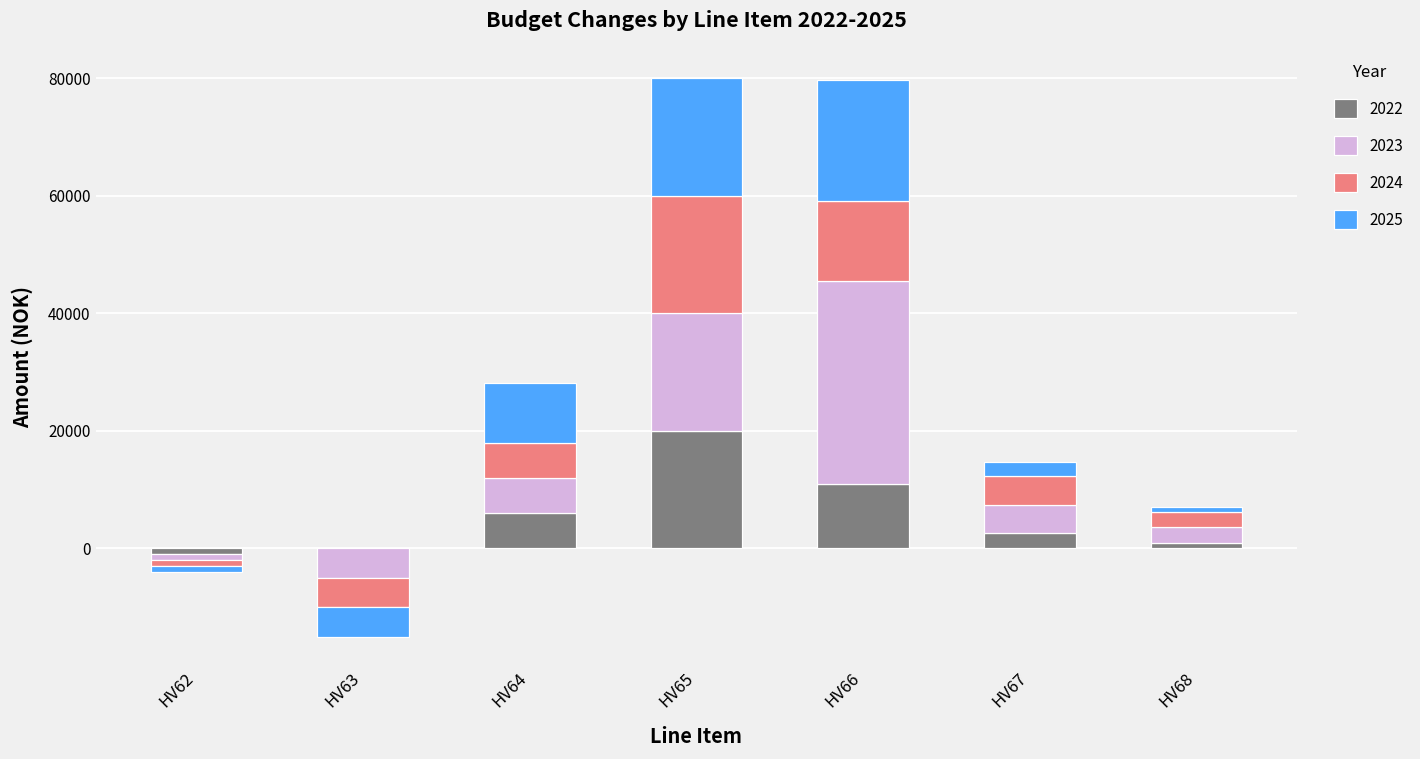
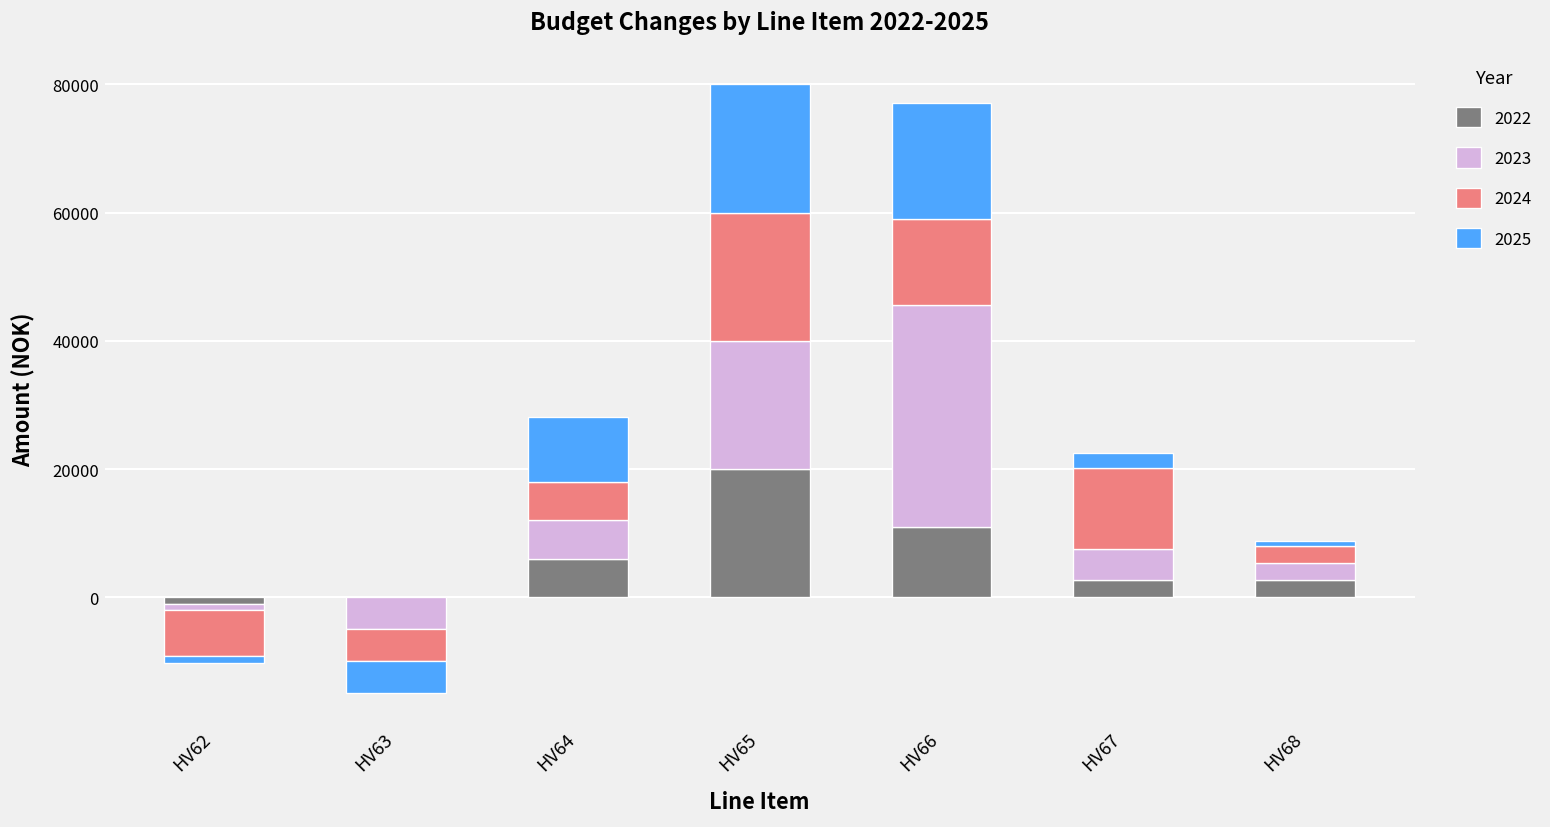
  {
    "2022": {
      "HV62": -1000,
      "HV63": 0,
      "HV64": 6000,
      "HV65": 20000,
      "HV66": 11000,
      "HV67": 3000,
-     "HV68": 1000
+     "HV68": 3000
    },
    "2023": {
      "HV62": -1000,
      "HV63": -5000,
      "HV64": 6000,
      "HV65": 20000,
      "HV66": 35000,
      "HV67": 5000,
      "HV68": 3000
    },
    "2024": {
-     "HV62": -1000,
+     "HV62": -7000,
      "HV63": -5000,
      "HV64": 6000,
      "HV65": 20000,
      "HV66": 14000,
-     "HV67": 5000,
+     "HV67": 13000,
      "HV68": 3000
    },
    "2025": {
      "HV62": -1000,
      "HV63": -5000,
      "HV64": 10000,
      "HV65": 20000,
-     "HV66": 21000,
+     "HV66": 18000,
      "HV67": 2000,
      "HV68": 1000
    }
  }
